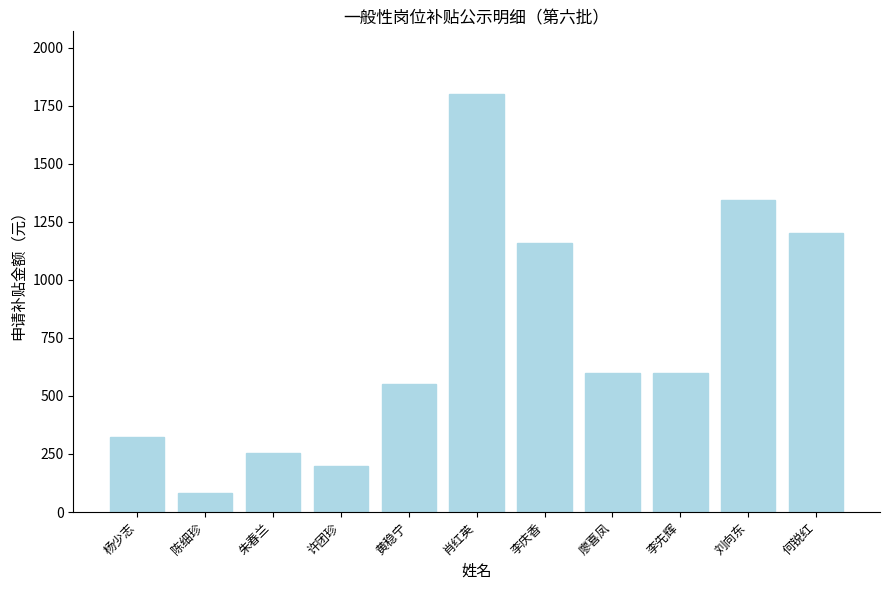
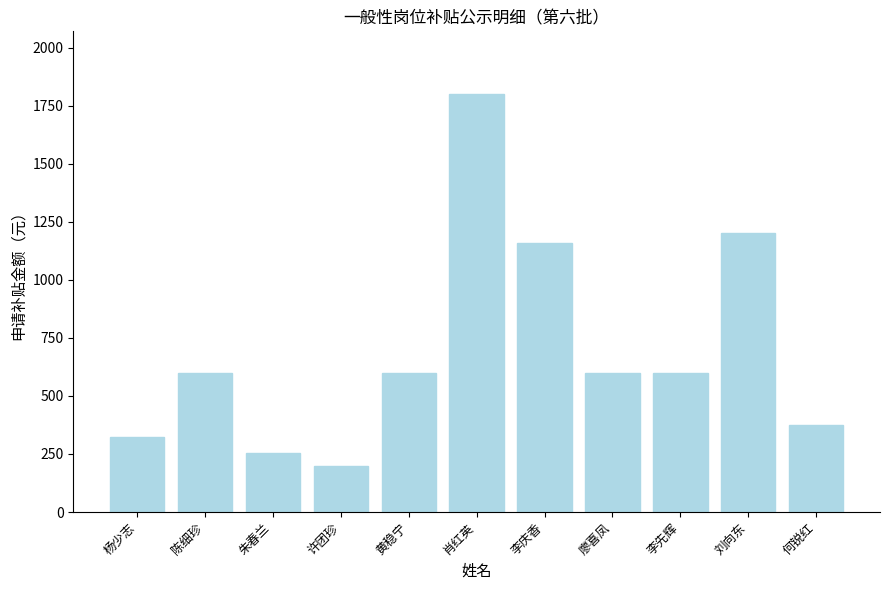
  {
    "杨少志": 320,
-   "陈细珍": 80,
+   "陈细珍": 600,
    "朱春兰": 250,
    "许团珍": 200,
-   "黄稳宁": 550,
+   "黄稳宁": 600,
    "肖红英": 1800,
    "李庆香": 1160,
    "廖喜凤": 600,
    "李先辉": 600,
-   "刘向东": 1340,
-   "何锐红": 1200
+   "刘向东": 1200,
+   "何锐红": 370
  }
